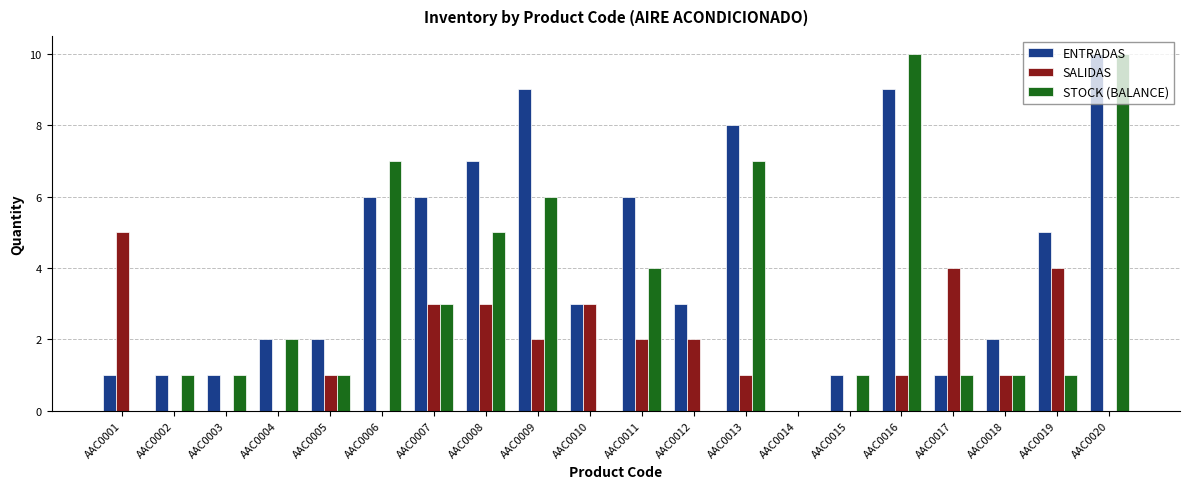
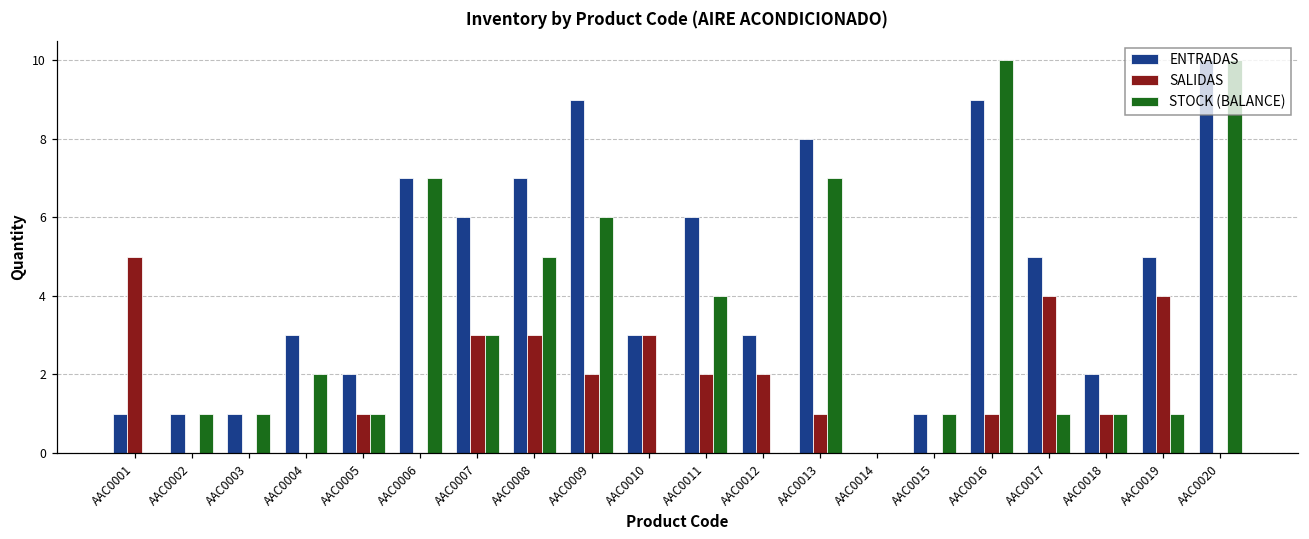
  {
    "ENTRADAS": {
      "AAC0001": 1,
      "AAC0002": 1,
      "AAC0003": 1,
-     "AAC0004": 2,
+     "AAC0004": 3,
      "AAC0005": 2,
-     "AAC0006": 6,
+     "AAC0006": 7,
      "AAC0007": 6,
      "AAC0008": 7,
      "AAC0009": 9,
      "AAC0010": 3,
      "AAC0011": 6,
      "AAC0012": 3,
      "AAC0013": 8,
      "AAC0014": 0,
      "AAC0015": 1,
      "AAC0016": 9,
-     "AAC0017": 1,
+     "AAC0017": 5,
      "AAC0018": 2,
      "AAC0019": 5
    },
    "SALIDAS": {
      "AAC0001": 5,
      "AAC0002": 0,
      "AAC0003": 0,
      "AAC0004": 0,
      "AAC0005": 1,
      "AAC0006": 0,
      "AAC0007": 3,
      "AAC0008": 3,
      "AAC0009": 2,
      "AAC0010": 3,
      "AAC0011": 2,
      "AAC0012": 2,
      "AAC0013": 1,
      "AAC0014": 0,
      "AAC0015": 0,
      "AAC0016": 1,
      "AAC0017": 4,
      "AAC0018": 1,
      "AAC0019": 4,
      "AAC0020": 0
    },
    "STOCK (BALANCE)": {
      "AAC0001": 0,
      "AAC0002": 1,
      "AAC0003": 1,
      "AAC0004": 2,
      "AAC0005": 1,
      "AAC0006": 7,
      "AAC0007": 3,
      "AAC0008": 5,
      "AAC0009": 6,
      "AAC0010": 0,
      "AAC0011": 4,
      "AAC0012": 0,
      "AAC0013": 7,
      "AAC0014": 0,
      "AAC0015": 1,
      "AAC0016": 10,
      "AAC0017": 1,
      "AAC0018": 1,
      "AAC0019": 1
    }
  }
